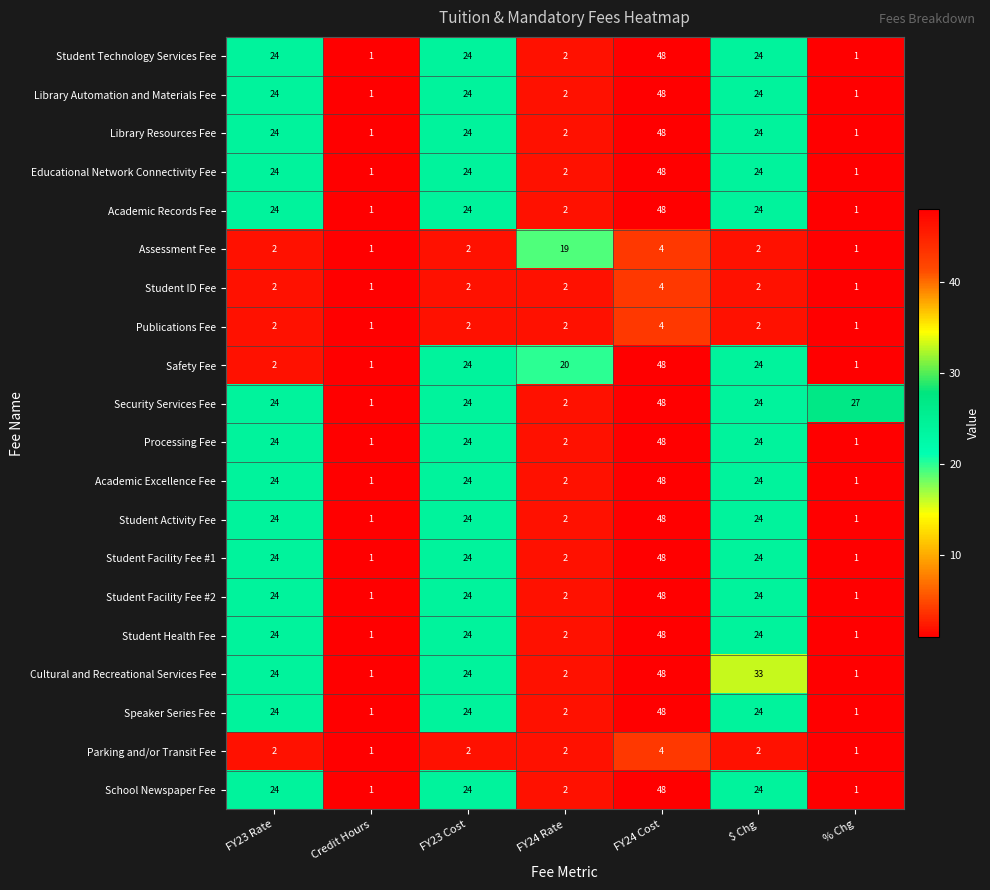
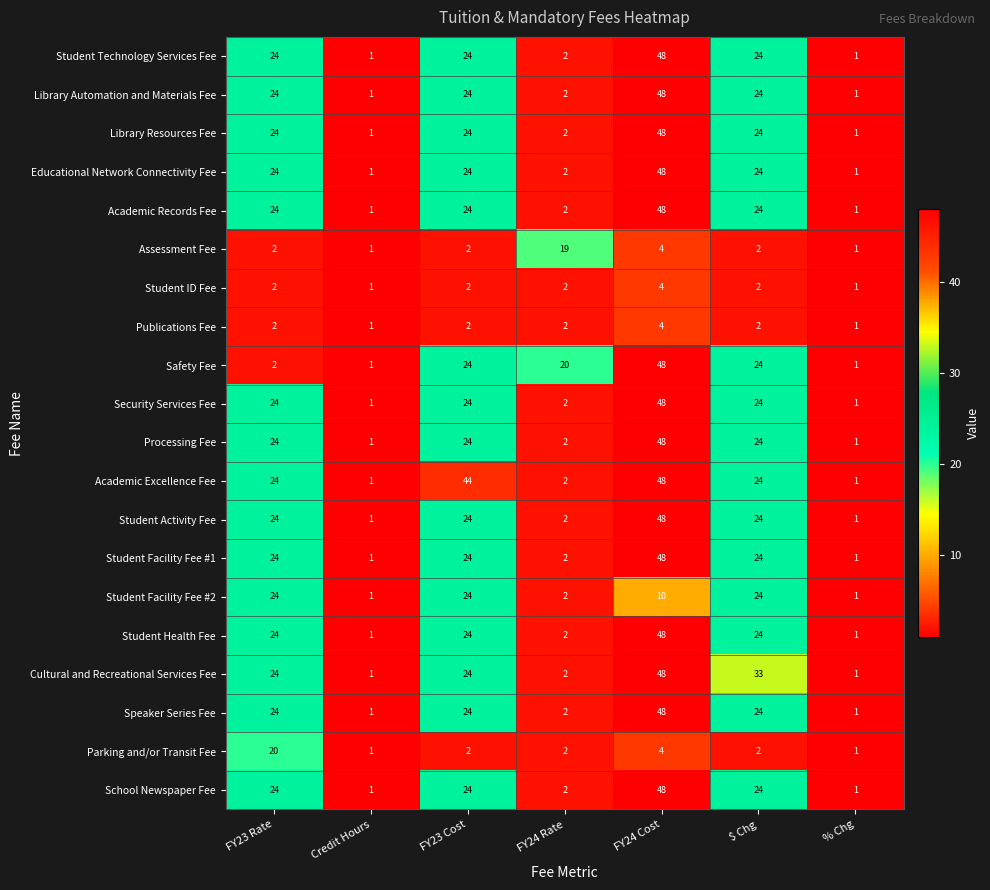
  {
    "Student Technology Services Fee": {
      "FY23 Rate": 24,
      "Credit Hours": 1,
      "FY23 Cost": 24,
      "FY24 Rate": 2,
      "FY24 Cost": 48,
      "$ Chg": 24,
      "% Chg": 1
    },
    "Library Automation and Materials Fee": {
      "FY23 Rate": 24,
      "Credit Hours": 1,
      "FY23 Cost": 24,
      "FY24 Rate": 2,
      "FY24 Cost": 48,
      "$ Chg": 24,
      "% Chg": 1
    },
    "Library Resources Fee": {
      "FY23 Rate": 24,
      "Credit Hours": 1,
      "FY23 Cost": 24,
      "FY24 Rate": 2,
      "FY24 Cost": 48,
      "$ Chg": 24,
      "% Chg": 1
    },
    "Educational Network Connectivity Fee": {
      "FY23 Rate": 24,
      "Credit Hours": 1,
      "FY23 Cost": 24,
      "FY24 Rate": 2,
      "FY24 Cost": 48,
      "$ Chg": 24,
      "% Chg": 1
    },
    "Academic Records Fee": {
      "FY23 Rate": 24,
      "Credit Hours": 1,
      "FY23 Cost": 24,
      "FY24 Rate": 2,
      "FY24 Cost": 48,
      "$ Chg": 24,
      "% Chg": 1
    },
    "Assessment Fee": {
      "FY23 Rate": 2,
      "Credit Hours": 1,
      "FY23 Cost": 2,
      "FY24 Rate": 19,
      "FY24 Cost": 4,
      "$ Chg": 2,
      "% Chg": 1
    },
    "Student ID Fee": {
      "FY23 Rate": 2,
      "Credit Hours": 1,
      "FY23 Cost": 2,
      "FY24 Rate": 2,
      "FY24 Cost": 4,
      "$ Chg": 2,
      "% Chg": 1
    },
    "Publications Fee": {
      "FY23 Rate": 2,
      "Credit Hours": 1,
      "FY23 Cost": 2,
      "FY24 Rate": 2,
      "FY24 Cost": 4,
      "$ Chg": 2,
      "% Chg": 1
    },
    "Safety Fee": {
      "FY23 Rate": 2,
      "Credit Hours": 1,
      "FY23 Cost": 24,
      "FY24 Rate": 20,
      "FY24 Cost": 48,
      "$ Chg": 24,
      "% Chg": 1
    },
    "Security Services Fee": {
      "FY23 Rate": 24,
      "Credit Hours": 1,
      "FY23 Cost": 24,
      "FY24 Rate": 2,
      "FY24 Cost": 48,
      "$ Chg": 24,
-     "% Chg": 27
+     "% Chg": 1
    },
    "Processing Fee": {
      "FY23 Rate": 24,
      "Credit Hours": 1,
      "FY23 Cost": 24,
      "FY24 Rate": 2,
      "FY24 Cost": 48,
      "$ Chg": 24,
      "% Chg": 1
    },
    "Academic Excellence Fee": {
      "FY23 Rate": 24,
      "Credit Hours": 1,
-     "FY23 Cost": 24,
+     "FY23 Cost": 44,
      "FY24 Rate": 2,
      "FY24 Cost": 48,
      "$ Chg": 24,
      "% Chg": 1
    },
    "Student Activity Fee": {
      "FY23 Rate": 24,
      "Credit Hours": 1,
      "FY23 Cost": 24,
      "FY24 Rate": 2,
      "FY24 Cost": 48,
      "$ Chg": 24,
      "% Chg": 1
    },
    "Student Facility Fee #1": {
      "FY23 Rate": 24,
      "Credit Hours": 1,
      "FY23 Cost": 24,
      "FY24 Rate": 2,
      "FY24 Cost": 48,
      "$ Chg": 24,
      "% Chg": 1
    },
    "Student Facility Fee #2": {
      "FY23 Rate": 24,
      "Credit Hours": 1,
      "FY23 Cost": 24,
      "FY24 Rate": 2,
-     "FY24 Cost": 48,
+     "FY24 Cost": 10,
      "$ Chg": 24,
      "% Chg": 1
    },
    "Student Health Fee": {
      "FY23 Rate": 24,
      "Credit Hours": 1,
      "FY23 Cost": 24,
      "FY24 Rate": 2,
      "FY24 Cost": 48,
      "$ Chg": 24,
      "% Chg": 1
    },
    "Cultural and Recreational Services Fee": {
      "FY23 Rate": 24,
      "Credit Hours": 1,
      "FY23 Cost": 24,
      "FY24 Rate": 2,
      "FY24 Cost": 48,
      "$ Chg": 33,
      "% Chg": 1
    },
    "Speaker Series Fee": {
      "FY23 Rate": 24,
      "Credit Hours": 1,
      "FY23 Cost": 24,
      "FY24 Rate": 2,
      "FY24 Cost": 48,
      "$ Chg": 24,
      "% Chg": 1
    },
    "Parking and/or Transit Fee": {
-     "FY23 Rate": 2,
+     "FY23 Rate": 20,
      "Credit Hours": 1,
      "FY23 Cost": 2,
      "FY24 Rate": 2,
      "FY24 Cost": 4,
      "$ Chg": 2,
      "% Chg": 1
    },
    "School Newspaper Fee": {
      "FY23 Rate": 24,
      "Credit Hours": 1,
      "FY23 Cost": 24,
      "FY24 Rate": 2,
      "FY24 Cost": 48,
      "$ Chg": 24,
      "% Chg": 1
    }
  }
